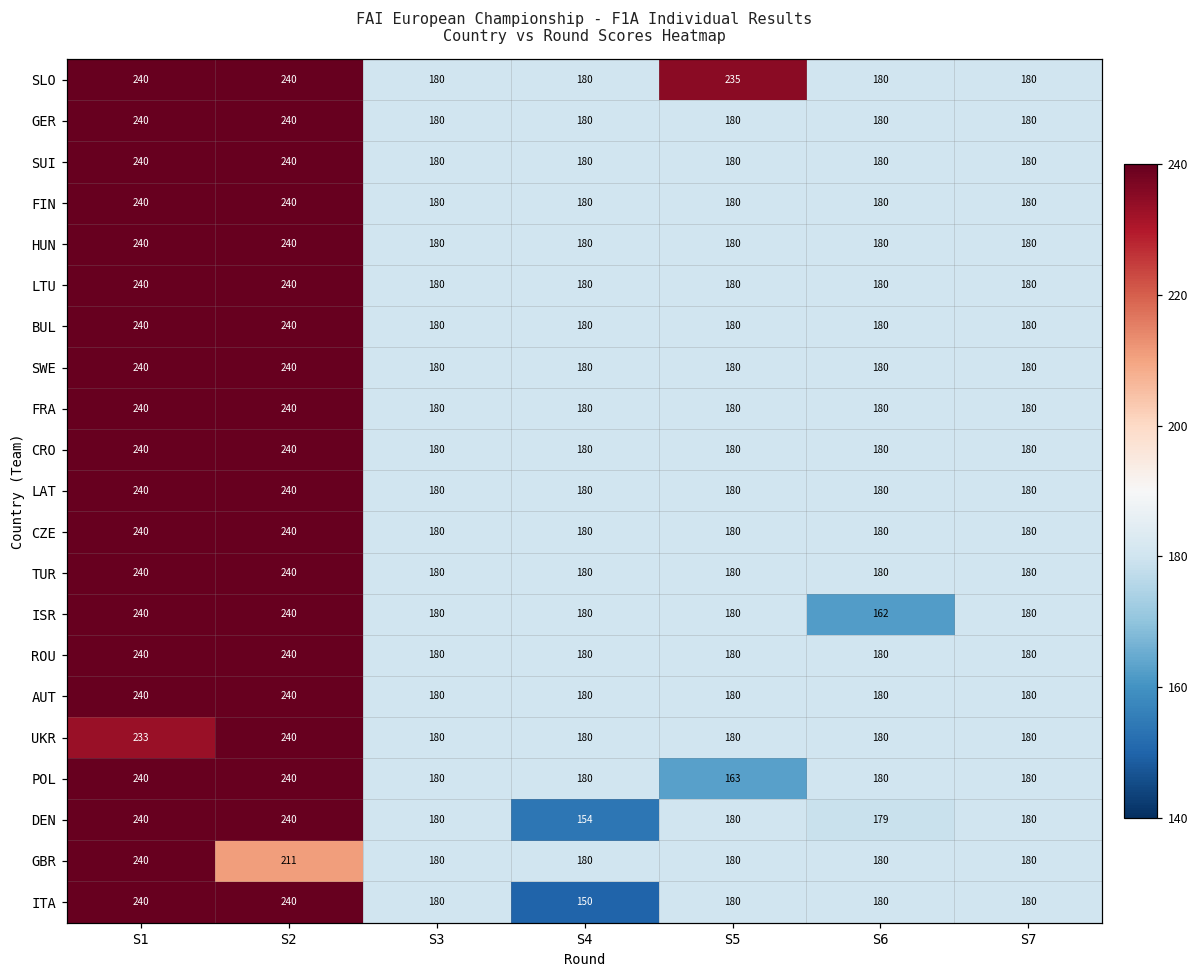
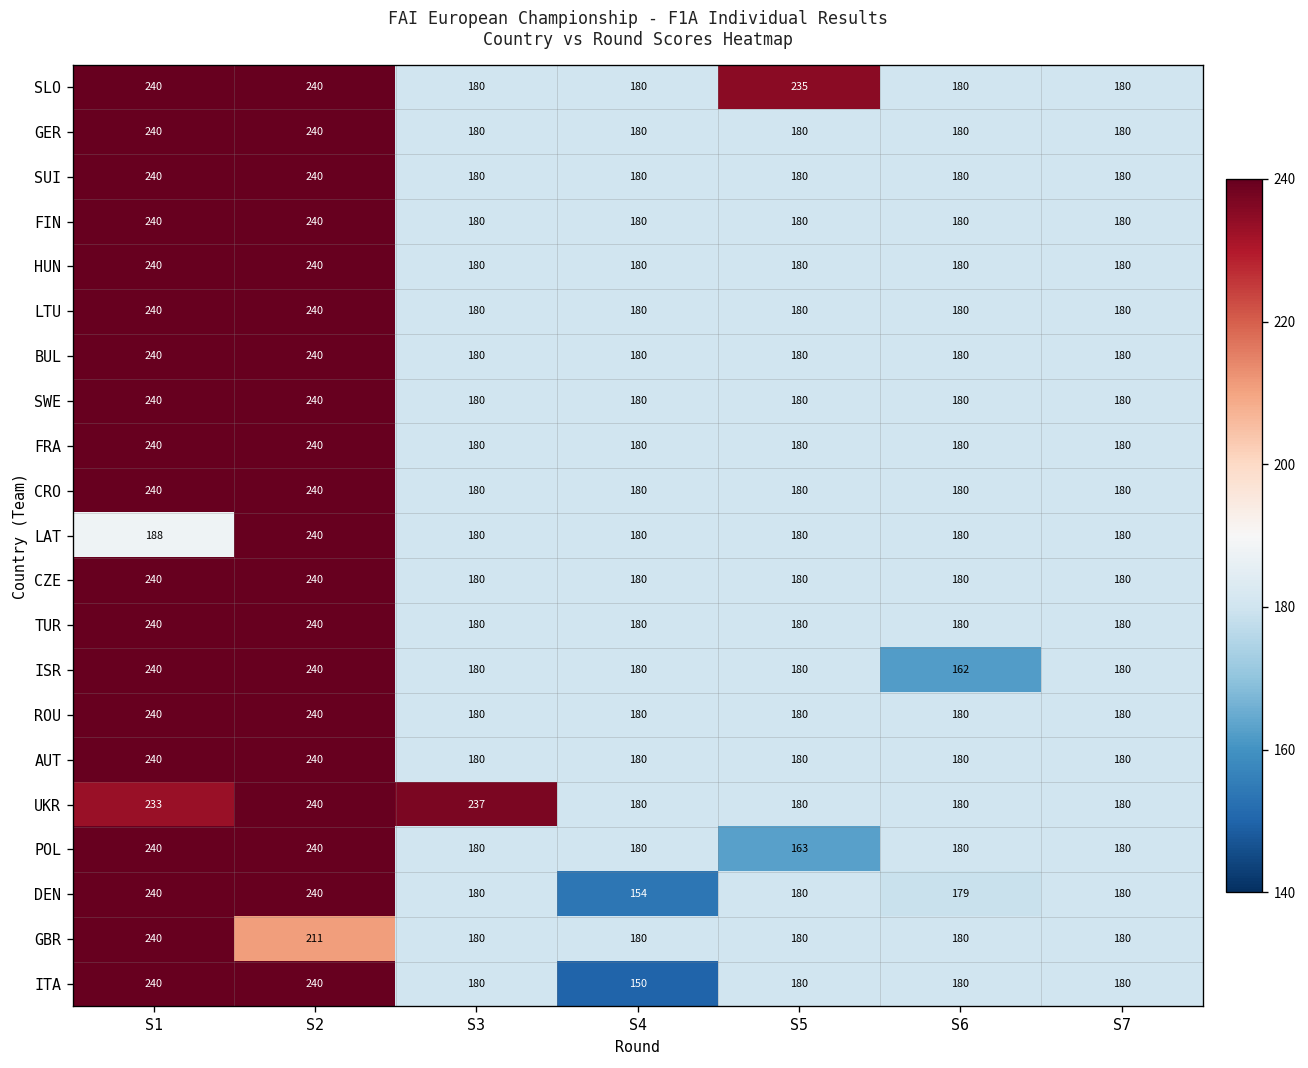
  {
    "SLO": {
      "S1": 240,
      "S2": 240,
      "S3": 180,
      "S4": 180,
      "S5": 235,
      "S6": 180,
      "S7": 180
    },
    "GER": {
      "S1": 240,
      "S2": 240,
      "S3": 180,
      "S4": 180,
      "S5": 180,
      "S6": 180,
      "S7": 180
    },
    "SUI": {
      "S1": 240,
      "S2": 240,
      "S3": 180,
      "S4": 180,
      "S5": 180,
      "S6": 180,
      "S7": 180
    },
    "FIN": {
      "S1": 240,
      "S2": 240,
      "S3": 180,
      "S4": 180,
      "S5": 180,
      "S6": 180,
      "S7": 180
    },
    "HUN": {
      "S1": 240,
      "S2": 240,
      "S3": 180,
      "S4": 180,
      "S5": 180,
      "S6": 180,
      "S7": 180
    },
    "LTU": {
      "S1": 240,
      "S2": 240,
      "S3": 180,
      "S4": 180,
      "S5": 180,
      "S6": 180,
      "S7": 180
    },
    "BUL": {
      "S1": 240,
      "S2": 240,
      "S3": 180,
      "S4": 180,
      "S5": 180,
      "S6": 180,
      "S7": 180
    },
    "SWE": {
      "S1": 240,
      "S2": 240,
      "S3": 180,
      "S4": 180,
      "S5": 180,
      "S6": 180,
      "S7": 180
    },
    "FRA": {
      "S1": 240,
      "S2": 240,
      "S3": 180,
      "S4": 180,
      "S5": 180,
      "S6": 180,
      "S7": 180
    },
    "CRO": {
      "S1": 240,
      "S2": 240,
      "S3": 180,
      "S4": 180,
      "S5": 180,
      "S6": 180,
      "S7": 180
    },
    "LAT": {
-     "S1": 240,
+     "S1": 188,
      "S2": 240,
      "S3": 180,
      "S4": 180,
      "S5": 180,
      "S6": 180,
      "S7": 180
    },
    "CZE": {
      "S1": 240,
      "S2": 240,
      "S3": 180,
      "S4": 180,
      "S5": 180,
      "S6": 180,
      "S7": 180
    },
    "TUR": {
      "S1": 240,
      "S2": 240,
      "S3": 180,
      "S4": 180,
      "S5": 180,
      "S6": 180,
      "S7": 180
    },
    "ISR": {
      "S1": 240,
      "S2": 240,
      "S3": 180,
      "S4": 180,
      "S5": 180,
      "S6": 162,
      "S7": 180
    },
    "ROU": {
      "S1": 240,
      "S2": 240,
      "S3": 180,
      "S4": 180,
      "S5": 180,
      "S6": 180,
      "S7": 180
    },
    "AUT": {
      "S1": 240,
      "S2": 240,
      "S3": 180,
      "S4": 180,
      "S5": 180,
      "S6": 180,
      "S7": 180
    },
    "UKR": {
      "S1": 233,
      "S2": 240,
-     "S3": 180,
+     "S3": 237,
      "S4": 180,
      "S5": 180,
      "S6": 180,
      "S7": 180
    },
    "POL": {
      "S1": 240,
      "S2": 240,
      "S3": 180,
      "S4": 180,
      "S5": 163,
      "S6": 180,
      "S7": 180
    },
    "DEN": {
      "S1": 240,
      "S2": 240,
      "S3": 180,
      "S4": 154,
      "S5": 180,
      "S6": 179,
      "S7": 180
    },
    "GBR": {
      "S1": 240,
      "S2": 211,
      "S3": 180,
      "S4": 180,
      "S5": 180,
      "S6": 180,
      "S7": 180
    },
    "ITA": {
      "S1": 240,
      "S2": 240,
      "S3": 180,
      "S4": 150,
      "S5": 180,
      "S6": 180,
      "S7": 180
    }
  }
